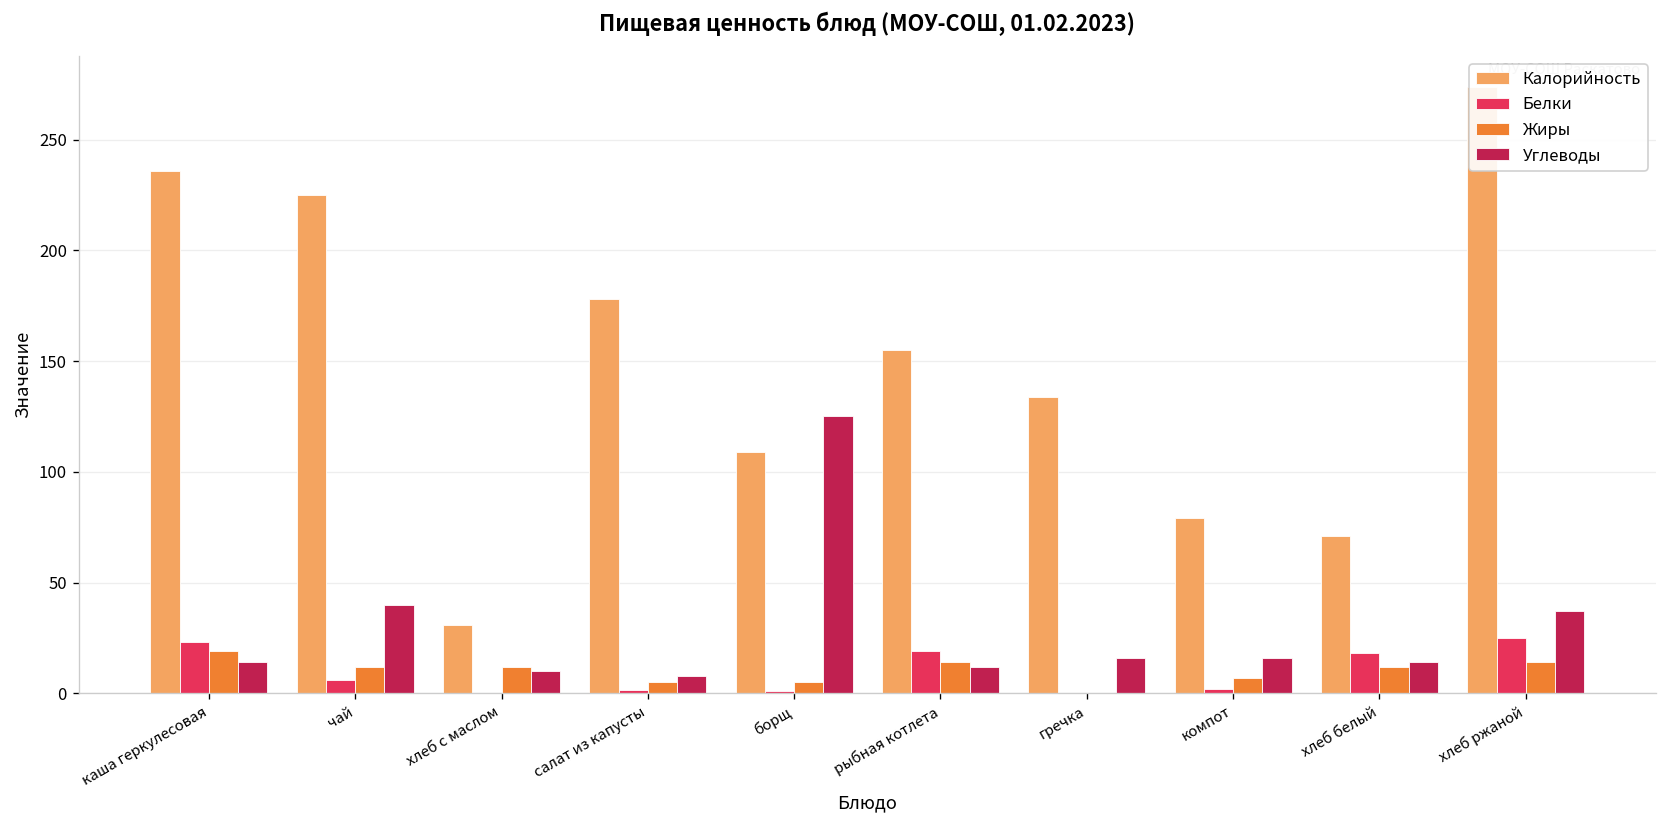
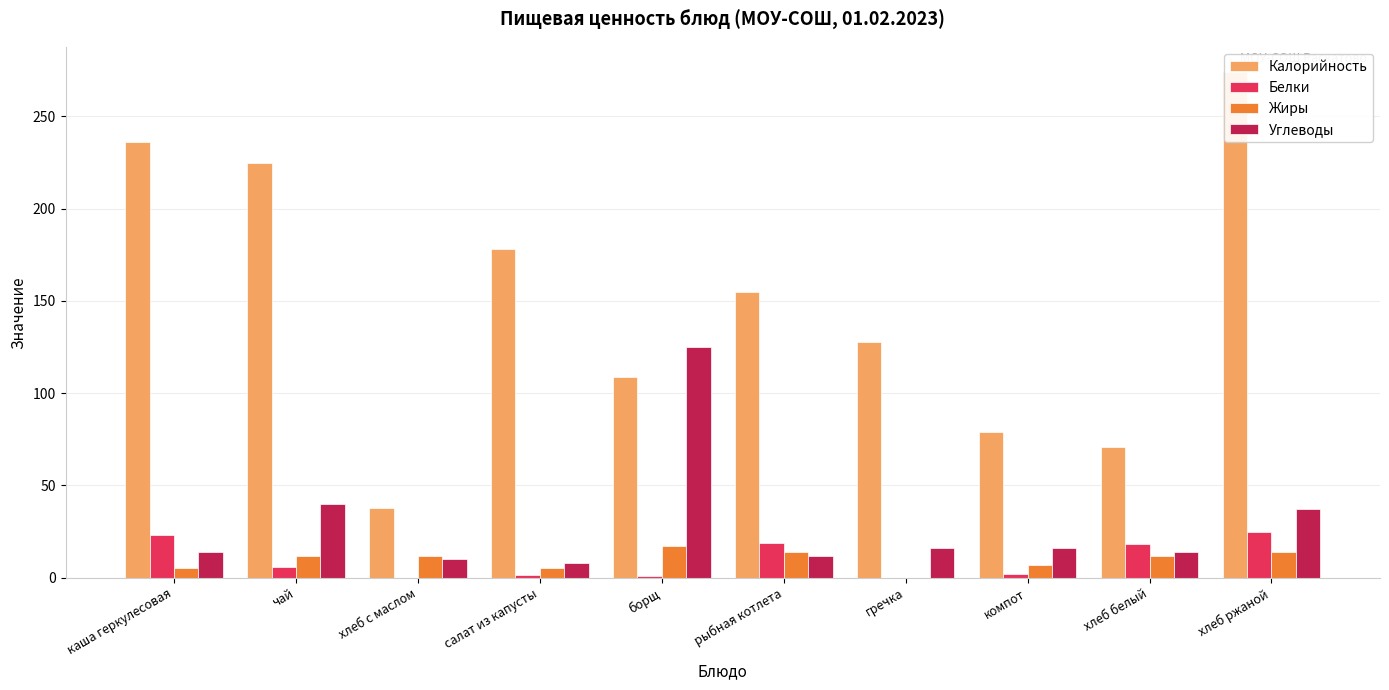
  {
    "Калорийность": {
      "каша геркулесовая": 236,
      "чай": 225,
-     "хлеб с маслом": 31,
+     "хлеб с маслом": 38,
      "салат из капусты": 178,
      "борщ": 109,
      "рыбная котлета": 155,
-     "гречка": 134,
+     "гречка": 128,
      "компот": 79,
      "хлеб белый": 71
    },
    "Жиры": {
-     "каша геркулесовая": 19,
+     "каша геркулесовая": 5,
      "чай": 12,
      "хлеб с маслом": 12,
      "салат из капусты": 5,
-     "борщ": 5,
+     "борщ": 17,
      "рыбная котлета": 14,
      "гречка": 0,
      "компот": 7,
      "хлеб белый": 12,
      "хлеб ржаной": 14
    }
  }
